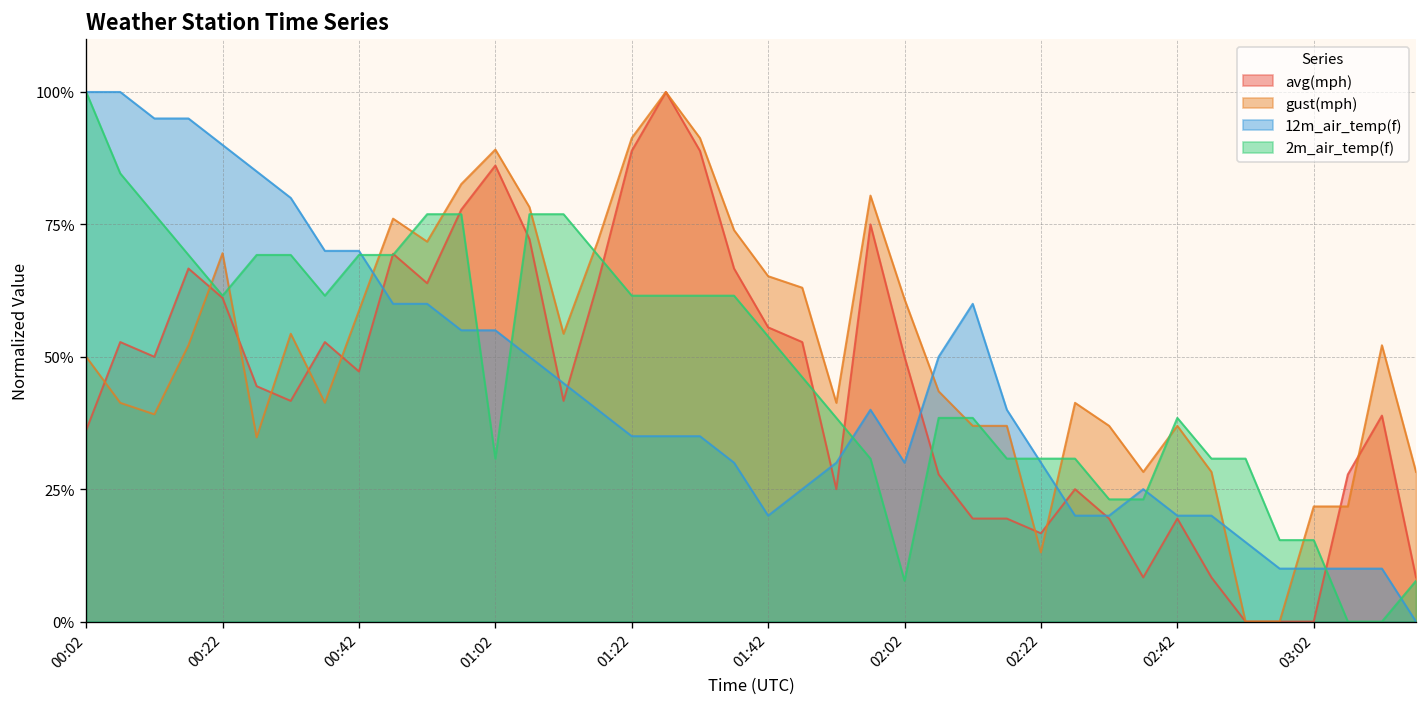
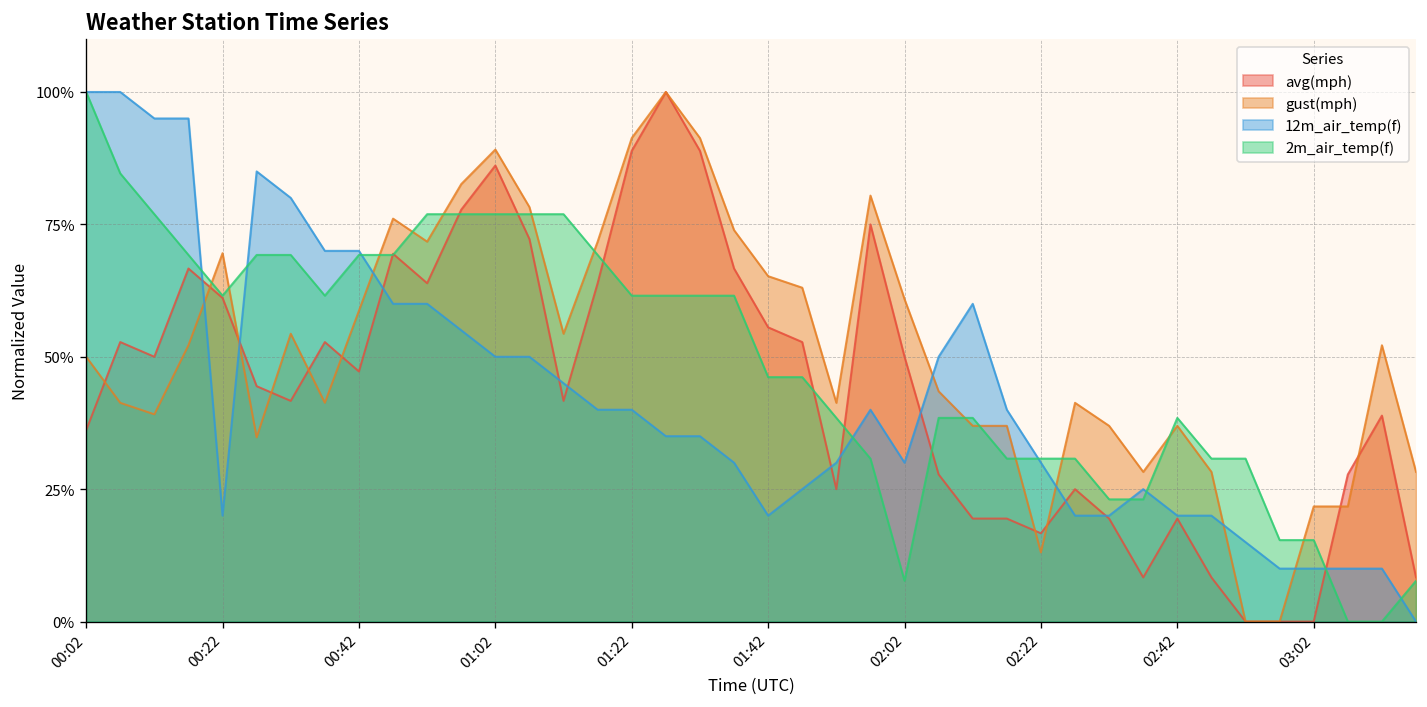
  {
    "12m_air_temp(f)": {
-     "00:22": "90%",
+     "00:22": "20%",
      "00:42": "70%",
-     "01:02": "55%",
-     "01:22": "35%",
+     "01:02": "50%",
+     "01:22": "40%",
      "01:42": "20%",
      "02:02": "30%",
      "02:22": "30%",
      "03:02": "10%"
    },
    "2m_air_temp(f)": {
      "00:42": "69%",
-     "01:02": "31%",
+     "01:02": "77%",
      "01:22": "62%",
-     "01:42": "54%",
+     "01:42": "46%",
      "02:02": "8%",
      "02:22": "31%",
      "02:42": "38%",
      "03:02": "15%"
    }
  }
